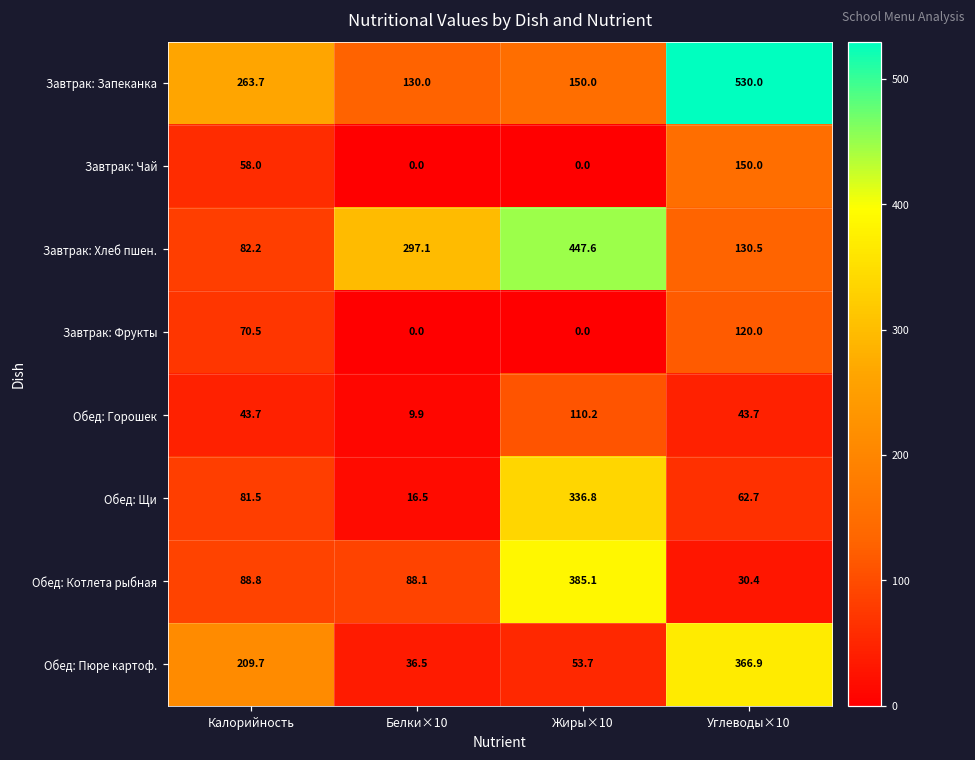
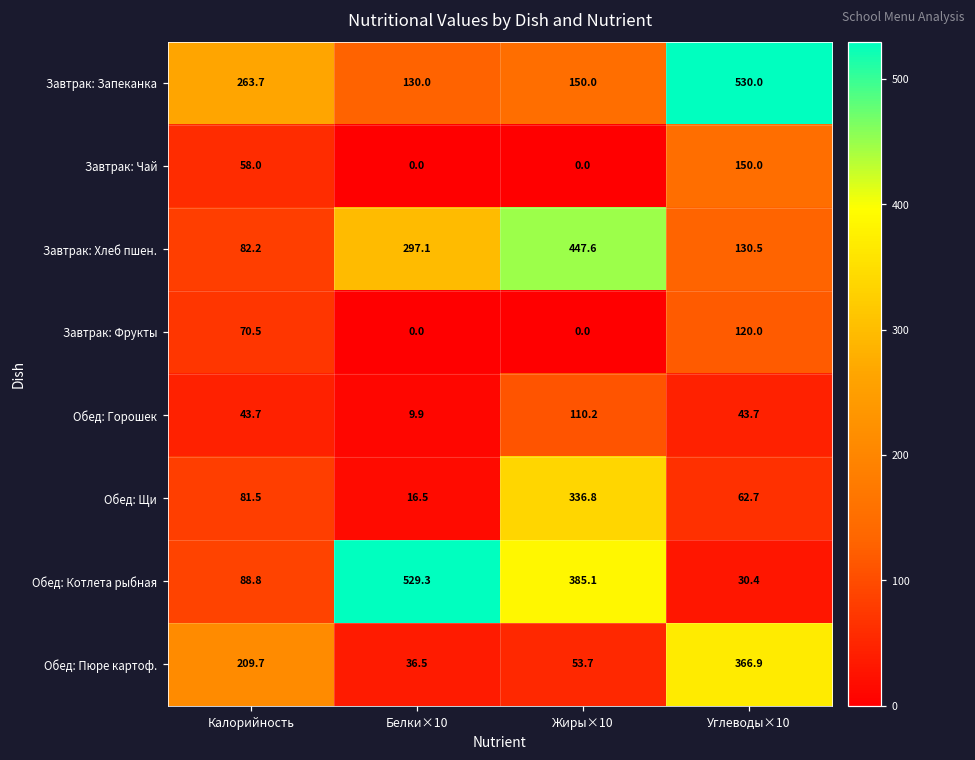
  {
    "Завтрак: Запеканка": {
      "Калорийность": 263.7,
      "Белки×10": 130.0,
      "Жиры×10": 150.0,
      "Углеводы×10": 530.0
    },
    "Завтрак: Чай": {
      "Калорийность": 58.0,
      "Белки×10": 0.0,
      "Жиры×10": 0.0,
      "Углеводы×10": 150.0
    },
    "Завтрак: Хлеб пшен.": {
      "Калорийность": 82.2,
      "Белки×10": 297.1,
      "Жиры×10": 447.6,
      "Углеводы×10": 130.5
    },
    "Завтрак: Фрукты": {
      "Калорийность": 70.5,
      "Белки×10": 0.0,
      "Жиры×10": 0.0,
      "Углеводы×10": 120.0
    },
    "Обед: Горошек": {
      "Калорийность": 43.7,
      "Белки×10": 9.9,
      "Жиры×10": 110.2,
      "Углеводы×10": 43.7
    },
    "Обед: Щи": {
      "Калорийность": 81.5,
      "Белки×10": 16.5,
      "Жиры×10": 336.8,
      "Углеводы×10": 62.7
    },
    "Обед: Котлета рыбная": {
      "Калорийность": 88.8,
-     "Белки×10": 88.1,
+     "Белки×10": 529.3,
      "Жиры×10": 385.1,
      "Углеводы×10": 30.4
    },
    "Обед: Пюре картоф.": {
      "Калорийность": 209.7,
      "Белки×10": 36.5,
      "Жиры×10": 53.7,
      "Углеводы×10": 366.9
    }
  }
